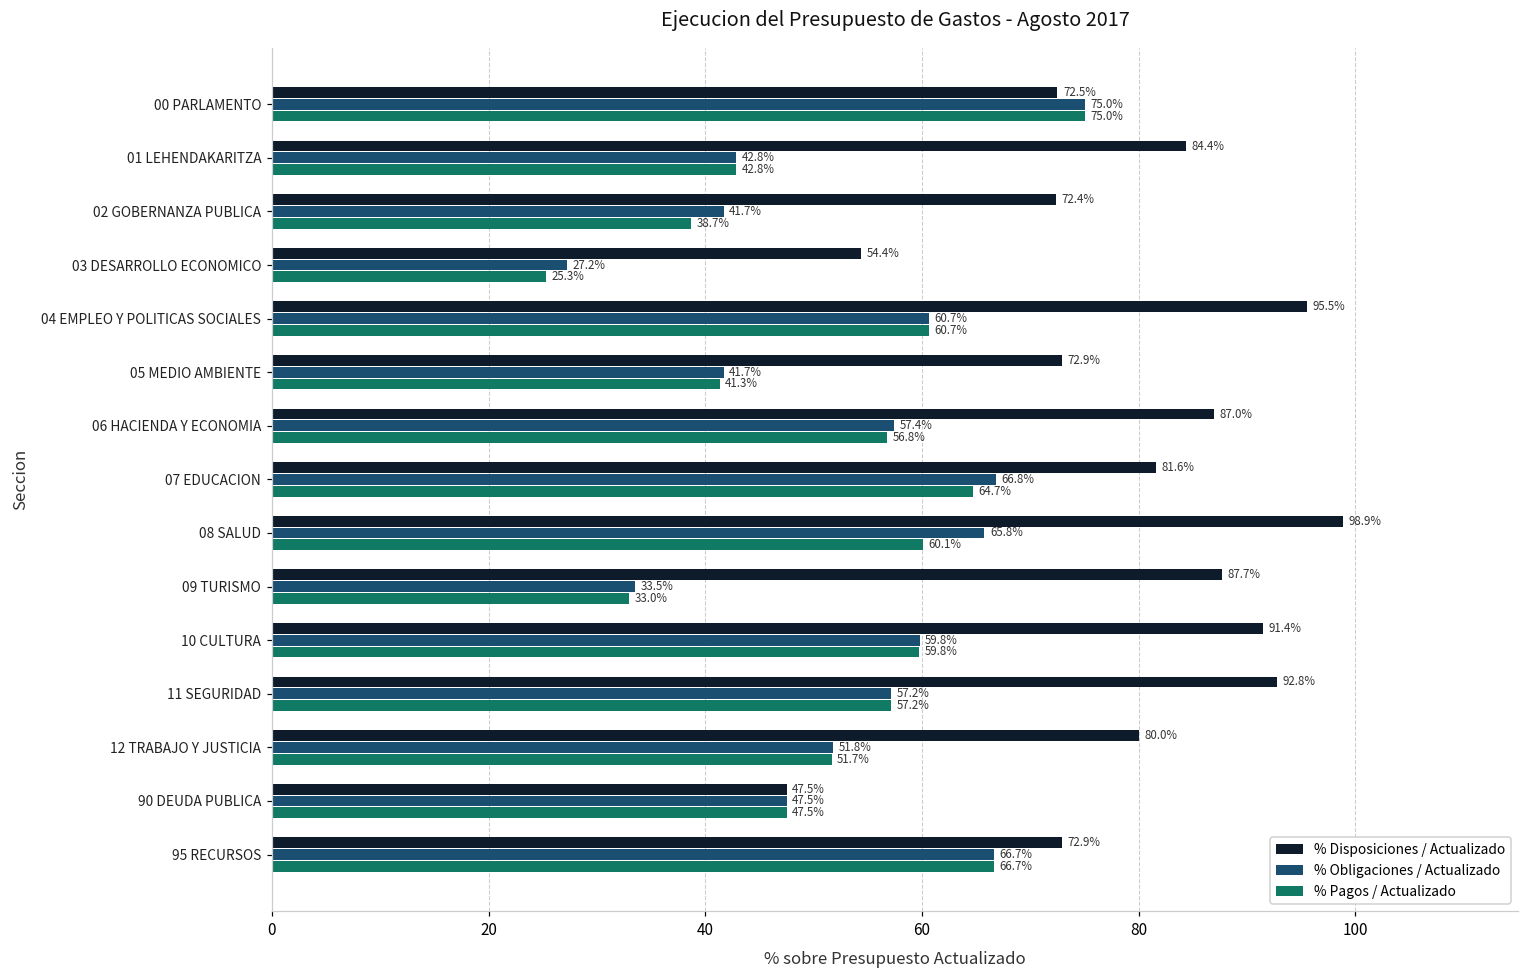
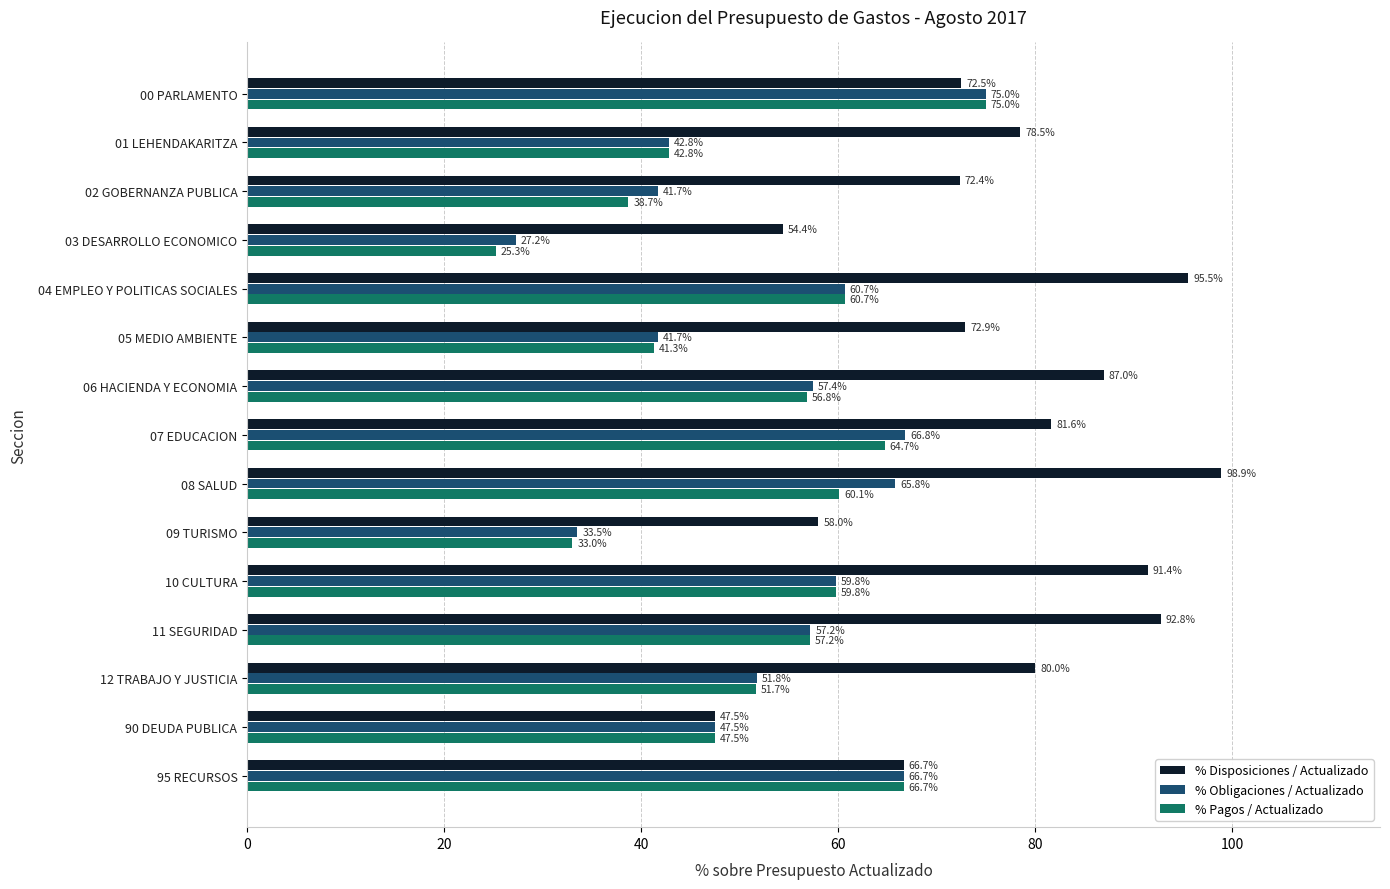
  {
    "% Disposiciones / Actualizado": {
      "00 PARLAMENTO": "72.5%",
-     "01 LEHENDAKARITZA": "84.4%",
+     "01 LEHENDAKARITZA": "78.5%",
      "02 GOBERNANZA PUBLICA": "72.4%",
      "03 DESARROLLO ECONOMICO": "54.4%",
      "04 EMPLEO Y POLITICAS SOCIALES": "95.5%",
      "05 MEDIO AMBIENTE": "72.9%",
      "06 HACIENDA Y ECONOMIA": "87.0%",
      "07 EDUCACION": "81.6%",
      "08 SALUD": "98.9%",
-     "09 TURISMO": "87.7%",
+     "09 TURISMO": "58.0%",
      "10 CULTURA": "91.4%",
      "11 SEGURIDAD": "92.8%",
      "12 TRABAJO Y JUSTICIA": "80.0%",
      "90 DEUDA PUBLICA": "47.5%",
-     "95 RECURSOS": "72.9%"
+     "95 RECURSOS": "66.7%"
    }
  }
